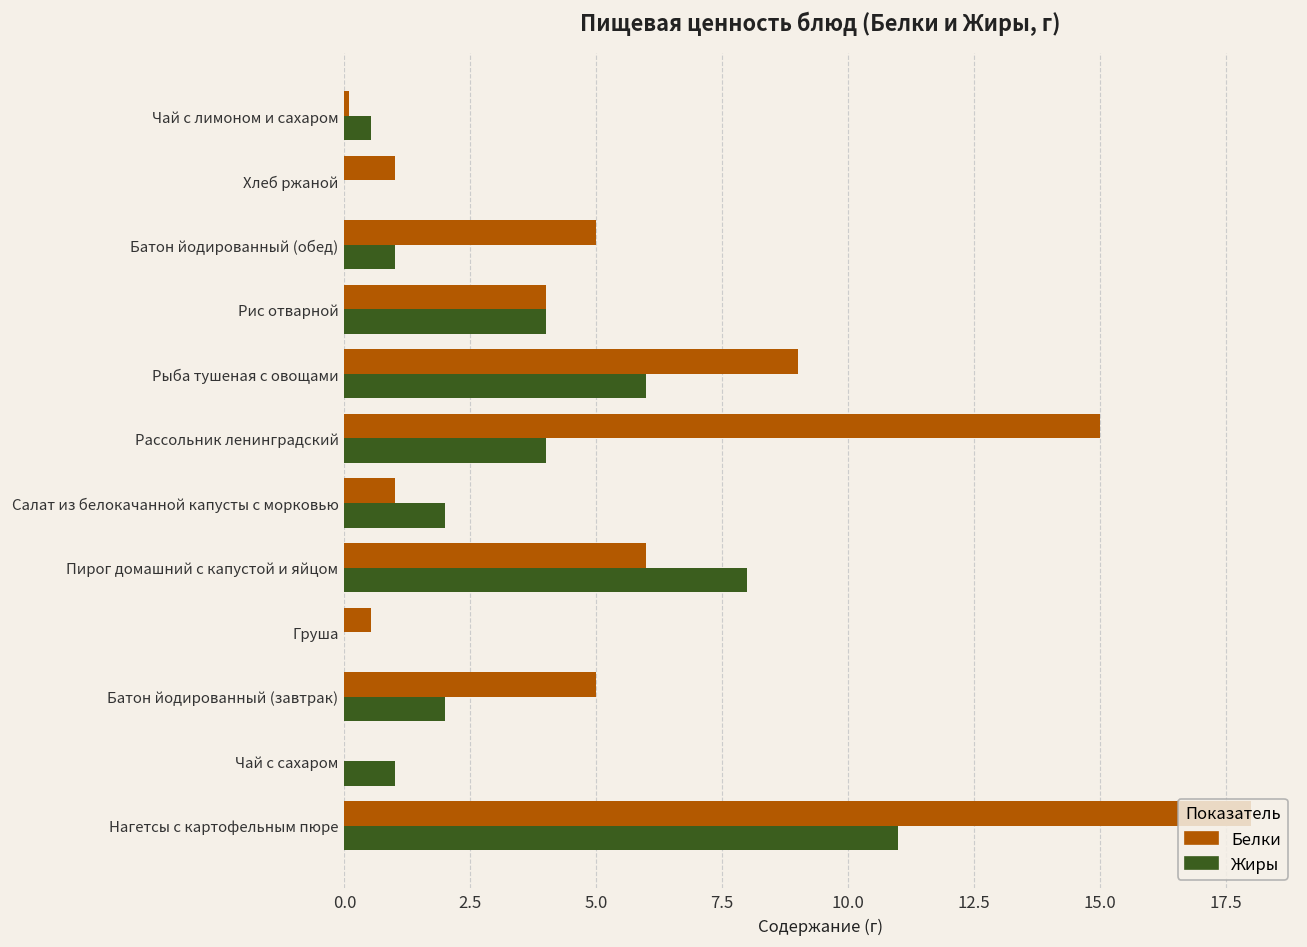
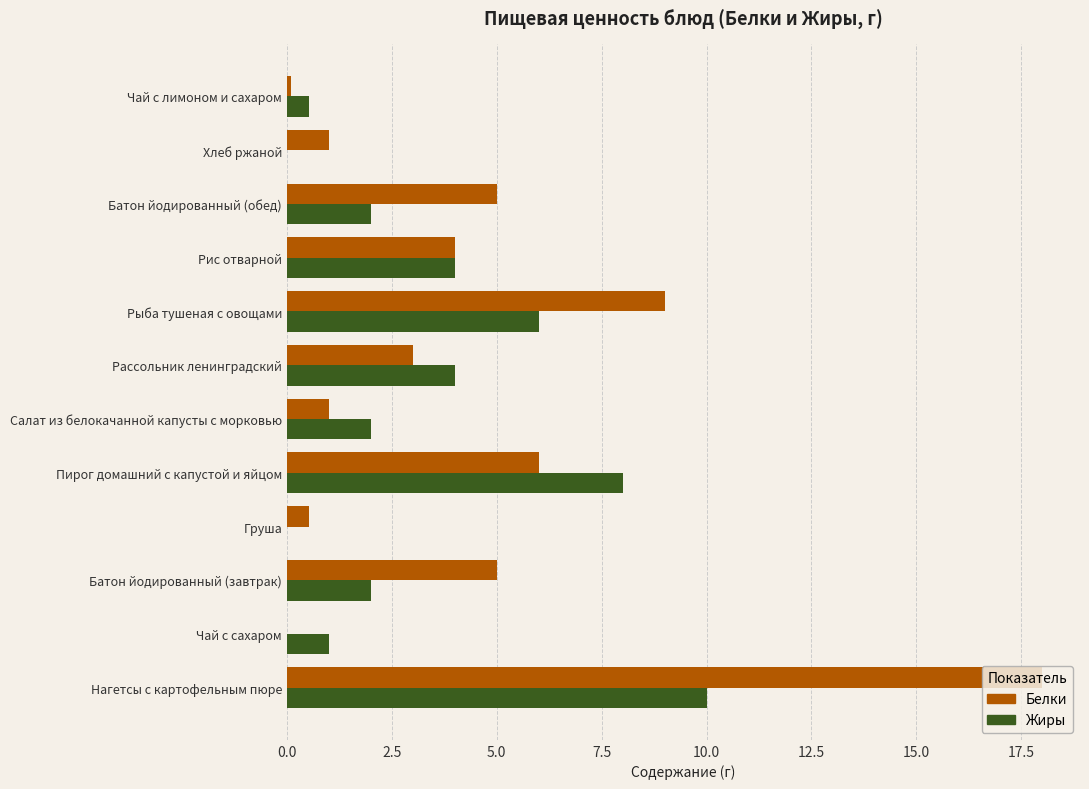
  {
    "Белки": {
      "Чай с лимоном и сахаром": 0.1,
      "Хлеб ржаной": 1,
      "Батон йодированный (обед)": 5,
      "Рис отварной": 4,
      "Рыба тушеная с овощами": 9,
-     "Рассольник ленинградский": 15,
+     "Рассольник ленинградский": 3,
      "Салат из белокачанной капусты с морковью": 1,
      "Пирог домашний с капустой и яйцом": 6,
      "Груша": 0.5,
      "Батон йодированный (завтрак)": 5,
      "Чай с сахаром": 0
    },
    "Жиры": {
      "Чай с лимоном и сахаром": 0.5,
      "Хлеб ржаной": 0,
-     "Батон йодированный (обед)": 1,
+     "Батон йодированный (обед)": 2,
      "Рис отварной": 4,
      "Рыба тушеная с овощами": 6,
      "Рассольник ленинградский": 4,
      "Салат из белокачанной капусты с морковью": 2,
      "Пирог домашний с капустой и яйцом": 8,
      "Груша": 0,
      "Батон йодированный (завтрак)": 2,
      "Чай с сахаром": 1,
-     "Нагетсы с картофельным пюре": 11
+     "Нагетсы с картофельным пюре": 10
    }
  }
